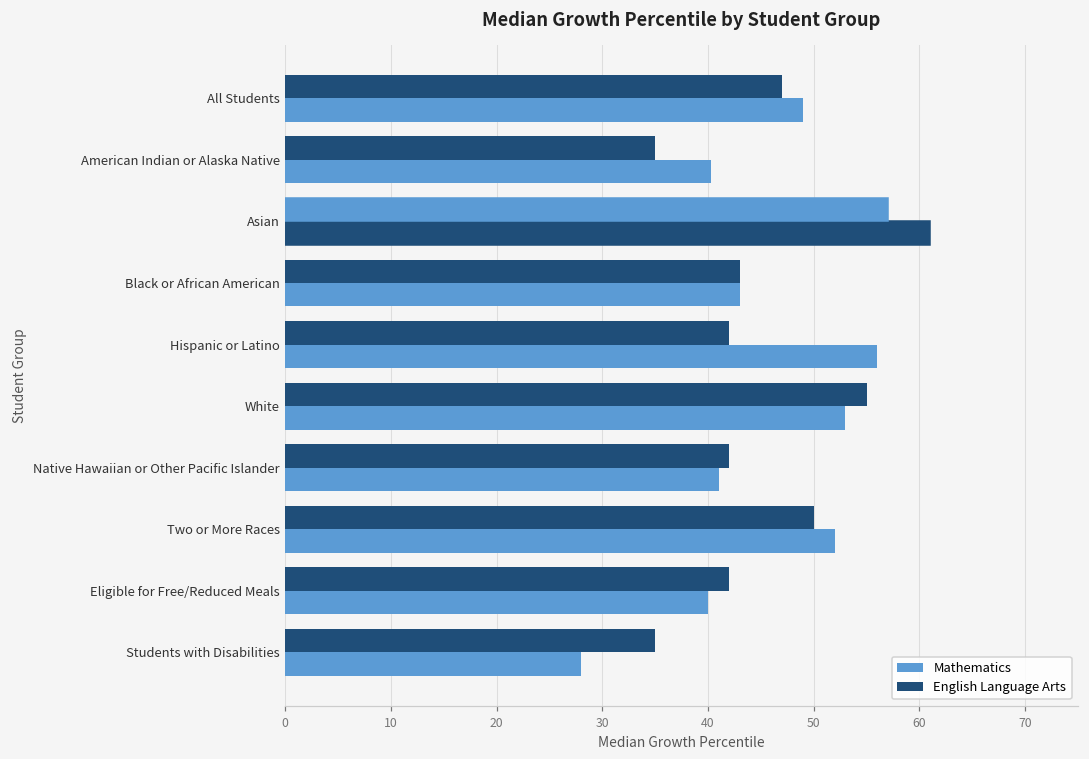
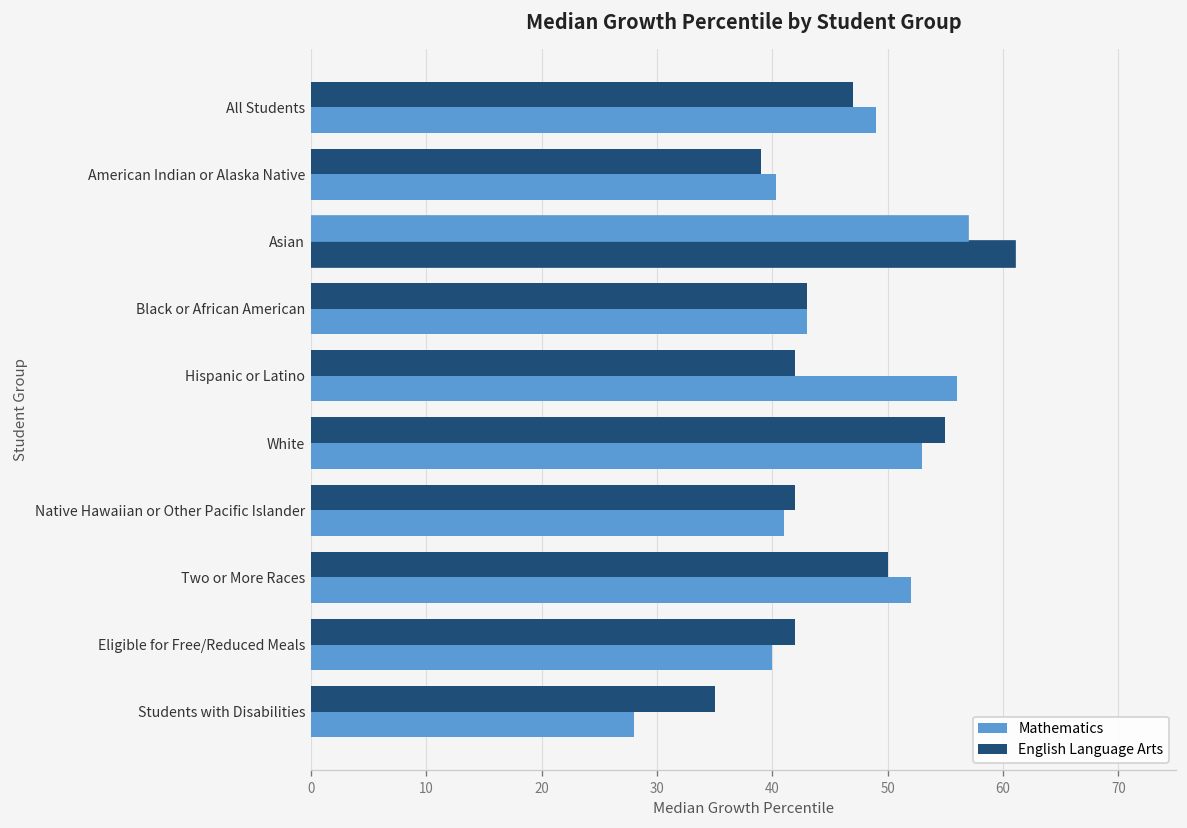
  {
    "Mathematics": {
      "All Students": 49,
      "American Indian or Alaska Native": 40,
      "Asian": 61,
      "Black or African American": 43,
      "Hispanic or Latino": 56,
      "White": 53,
      "Native Hawaiian or Other Pacific Islander": 41,
      "Two or More Races": 52,
      "Eligible for Free/Reduced Meals": 40,
      "Students with Disabilities": 28
    },
    "English Language Arts": {
      "All Students": 47,
-     "American Indian or Alaska Native": 35,
+     "American Indian or Alaska Native": 39,
      "Asian": 57,
      "Black or African American": 43,
      "Hispanic or Latino": 42,
      "White": 55,
      "Native Hawaiian or Other Pacific Islander": 42,
      "Two or More Races": 50,
      "Eligible for Free/Reduced Meals": 42,
      "Students with Disabilities": 35
    }
  }
